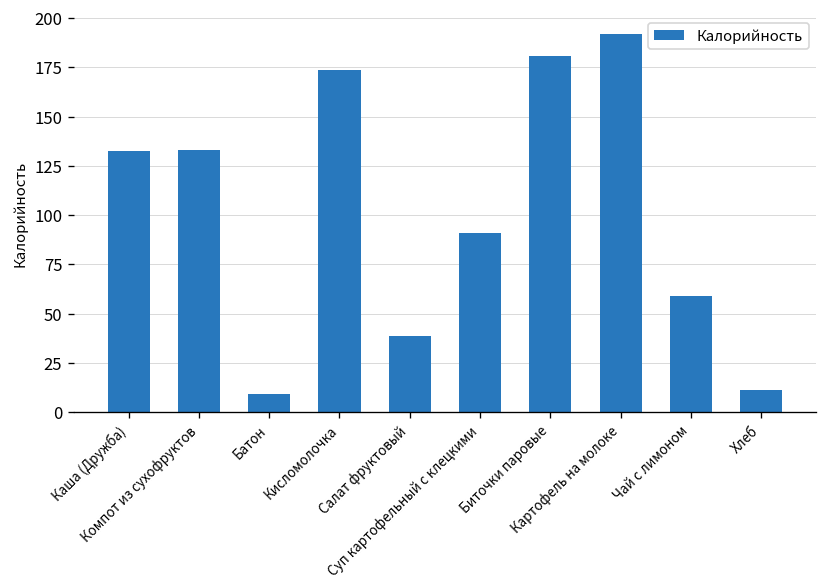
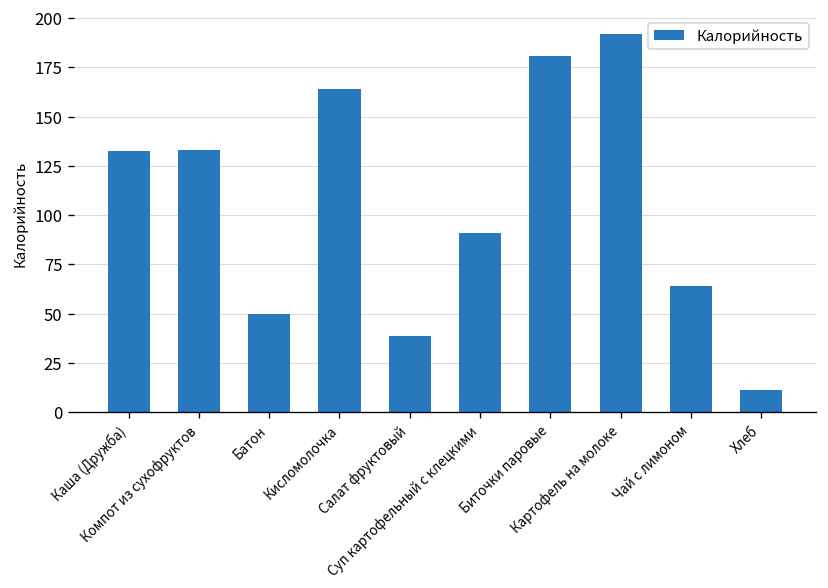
  {
    "Каша (Дружба)": 133,
    "Компот из сухофруктов": 133,
-   "Батон": 9,
-   "Кисломолочка": 173,
+   "Батон": 50,
+   "Кисломолочка": 164,
    "Салат фруктовый": 39,
    "Суп картофельный с клецкими": 91,
    "Биточки паровые": 181,
    "Картофель на молоке": 192,
-   "Чай с лимоном": 59,
+   "Чай с лимоном": 64,
    "Хлеб": 11
  }
